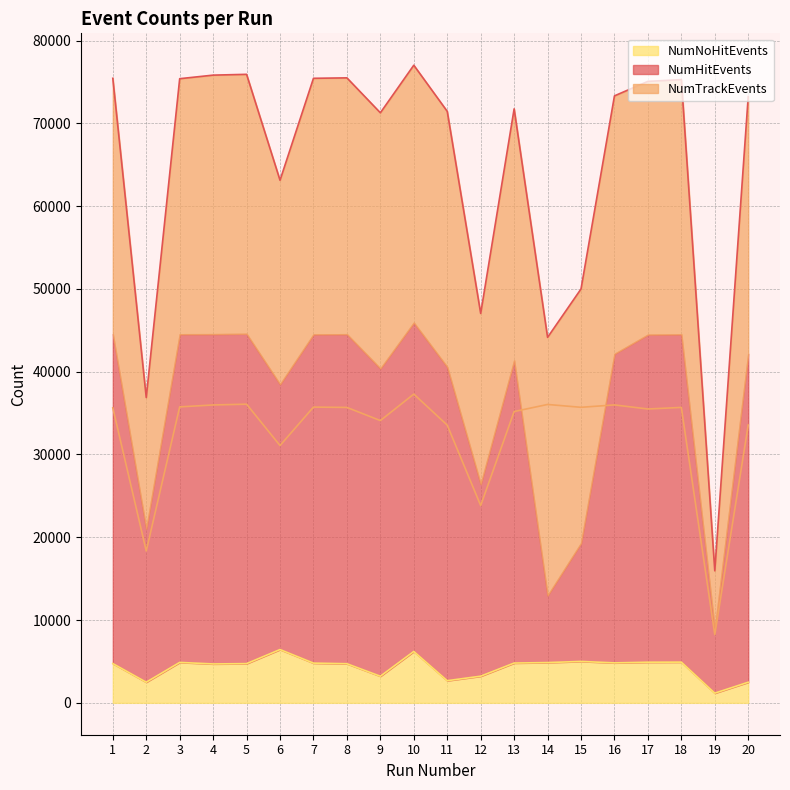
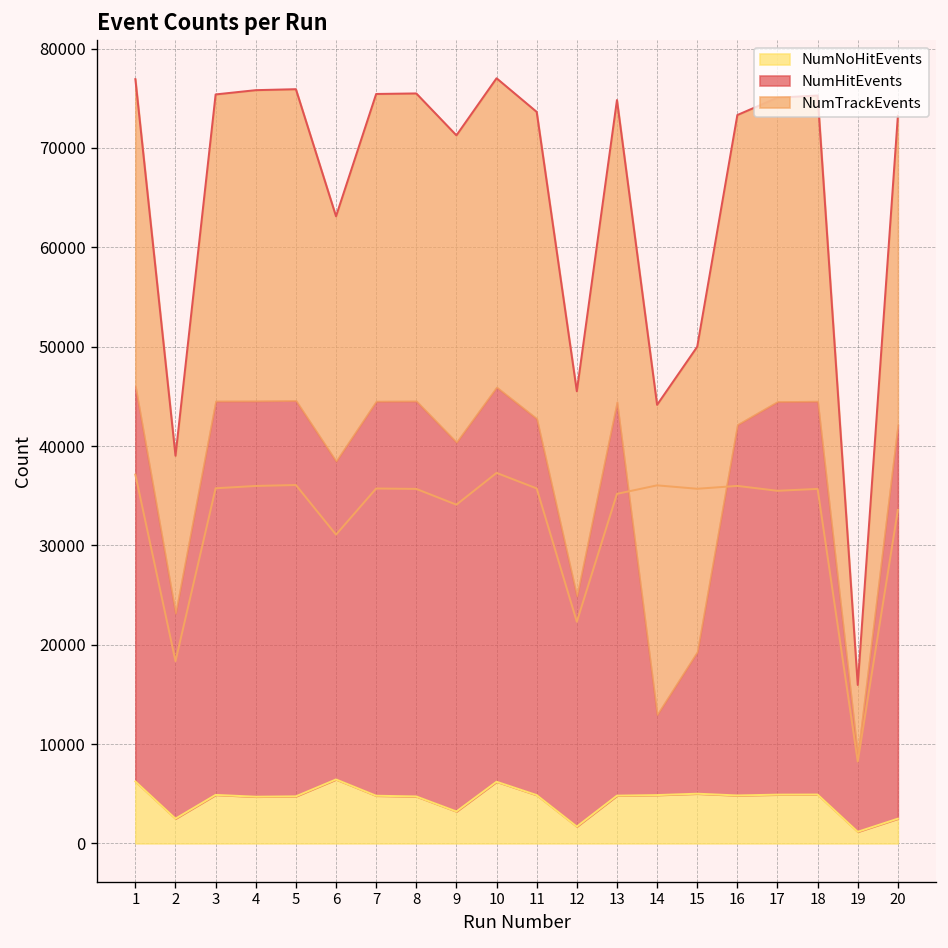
  {
    "NumNoHitEvents": {
-     "1": 5000,
+     "1": 6000,
      "2": 2000,
      "3": 5000,
      "4": 5000,
      "5": 5000,
      "6": 6000,
      "7": 5000,
      "8": 5000,
      "9": 3000,
      "10": 6000,
-     "11": 3000,
-     "12": 3000,
+     "11": 5000,
+     "12": 2000,
      "13": 5000,
      "14": 5000,
      "15": 5000,
      "16": 5000,
      "17": 5000,
      "18": 5000,
      "19": 1000,
      "20": 2000
    },
    "NumHitEvents": {
      "1": 40000,
-     "2": 19000,
+     "2": 21000,
      "3": 40000,
      "4": 40000,
      "5": 40000,
      "6": 32000,
      "7": 40000,
      "8": 40000,
      "9": 37000,
      "10": 40000,
      "11": 38000,
      "12": 23000,
-     "13": 37000,
+     "13": 40000,
      "14": 8000,
      "15": 14000,
      "16": 37000,
      "17": 40000,
      "18": 40000,
      "19": 8000,
      "20": 40000
    }
  }
